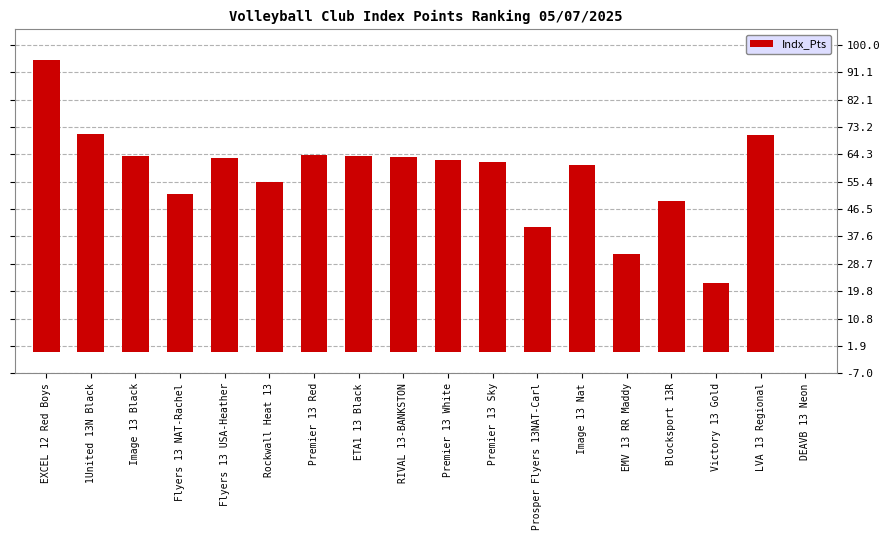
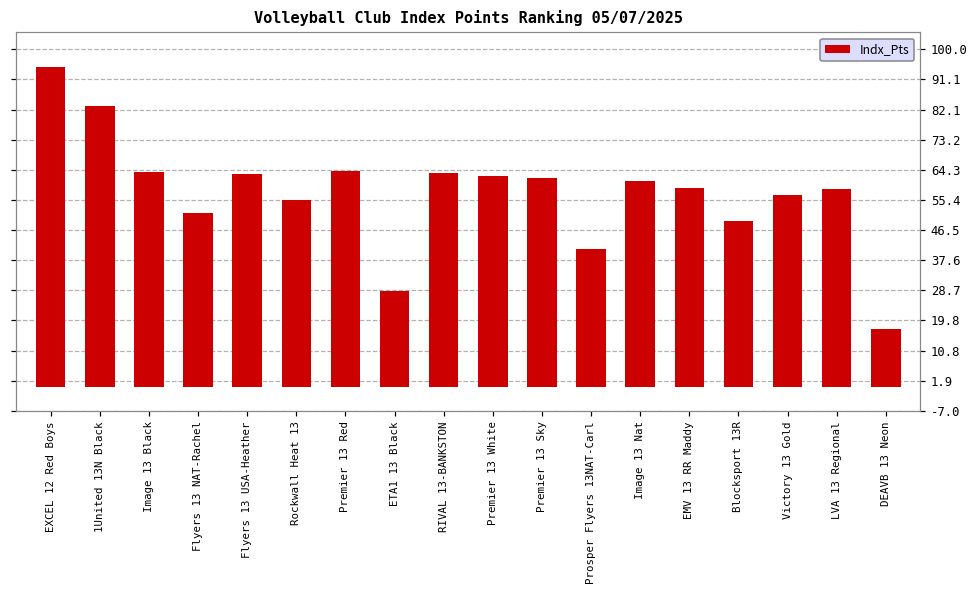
  {
    "EXCEL 12 Red Boys": 95,
-   "1United 13N Black": 71,
+   "1United 13N Black": 83,
    "Image 13 Black": 64,
    "Flyers 13 NAT-Rachel": 51,
    "Flyers 13 USA-Heather": 63,
    "Rockwall Heat 13": 55,
    "Premier 13 Red": 64,
-   "ETA1 13 Black": 64,
+   "ETA1 13 Black": 29,
    "RIVAL 13-BANKSTON": 64,
    "Premier 13 White": 62,
    "Premier 13 Sky": 62,
    "Prosper Flyers 13NAT-Carl": 41,
    "Image 13 Nat": 61,
-   "EMV 13 RR Maddy": 32,
+   "EMV 13 RR Maddy": 59,
    "Blocksport 13R": 49,
-   "Victory 13 Gold": 22,
-   "LVA 13 Regional": 71,
-   "DEAVB 13 Neon": 0
+   "Victory 13 Gold": 57,
+   "LVA 13 Regional": 59,
+   "DEAVB 13 Neon": 17
  }
